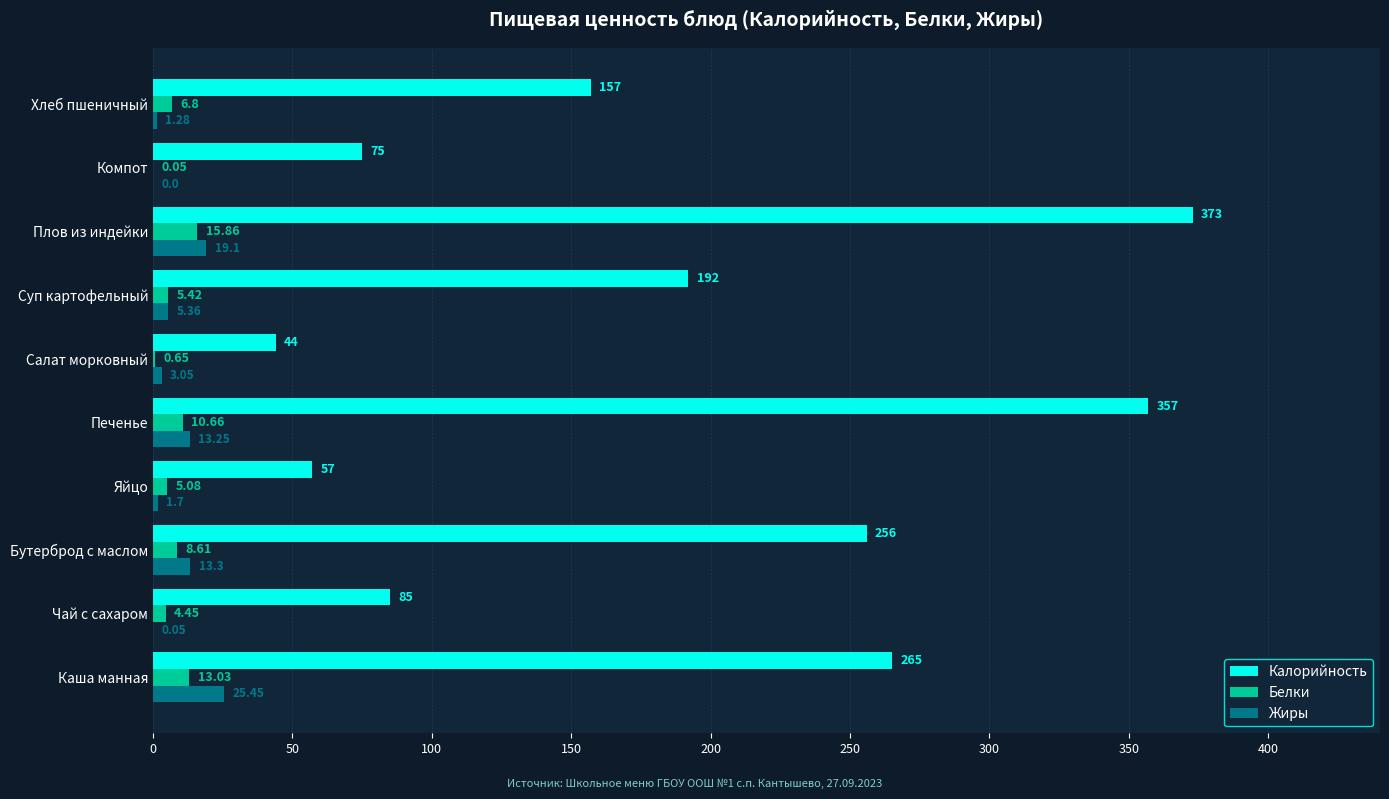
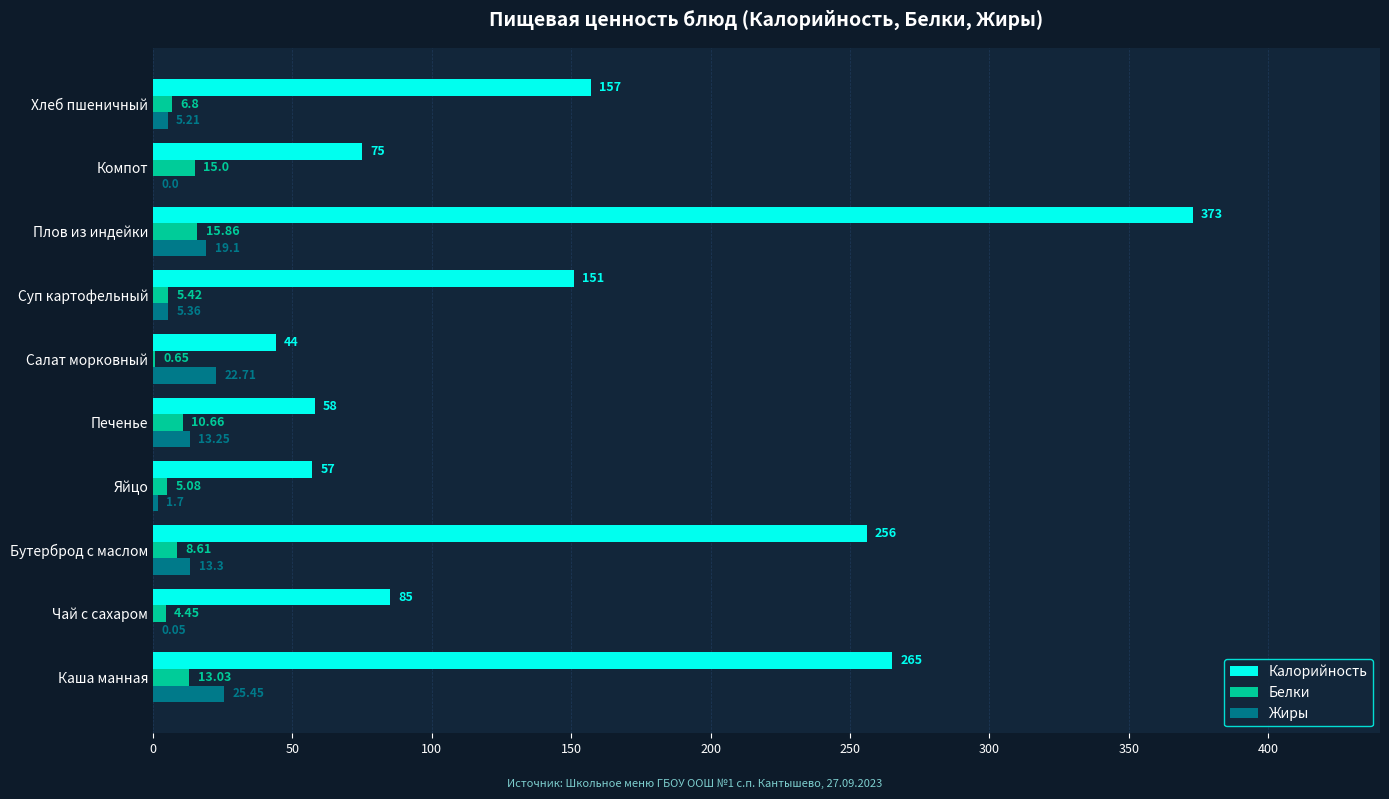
  {
    "Калорийность": {
      "Хлеб пшеничный": 157,
      "Компот": 75,
      "Плов из индейки": 373,
-     "Суп картофельный": 192,
+     "Суп картофельный": 151,
      "Салат морковный": 44,
-     "Печенье": 357,
+     "Печенье": 58,
      "Яйцо": 57,
      "Бутерброд с маслом": 256,
      "Чай с сахаром": 85,
      "Каша манная": 265
    },
    "Белки": {
      "Хлеб пшеничный": 6.8,
-     "Компот": 0.05,
+     "Компот": 15.0,
      "Плов из индейки": 15.86,
      "Суп картофельный": 5.42,
      "Салат морковный": 0.65,
      "Печенье": 10.66,
      "Яйцо": 5.08,
      "Бутерброд с маслом": 8.61,
      "Чай с сахаром": 4.45,
      "Каша манная": 13.03
    },
    "Жиры": {
-     "Хлеб пшеничный": 1.28,
+     "Хлеб пшеничный": 5.21,
      "Компот": 0.0,
      "Плов из индейки": 19.1,
      "Суп картофельный": 5.36,
-     "Салат морковный": 3.05,
+     "Салат морковный": 22.71,
      "Печенье": 13.25,
      "Яйцо": 1.7,
      "Бутерброд с маслом": 13.3,
      "Чай с сахаром": 0.05,
      "Каша манная": 25.45
    }
  }
